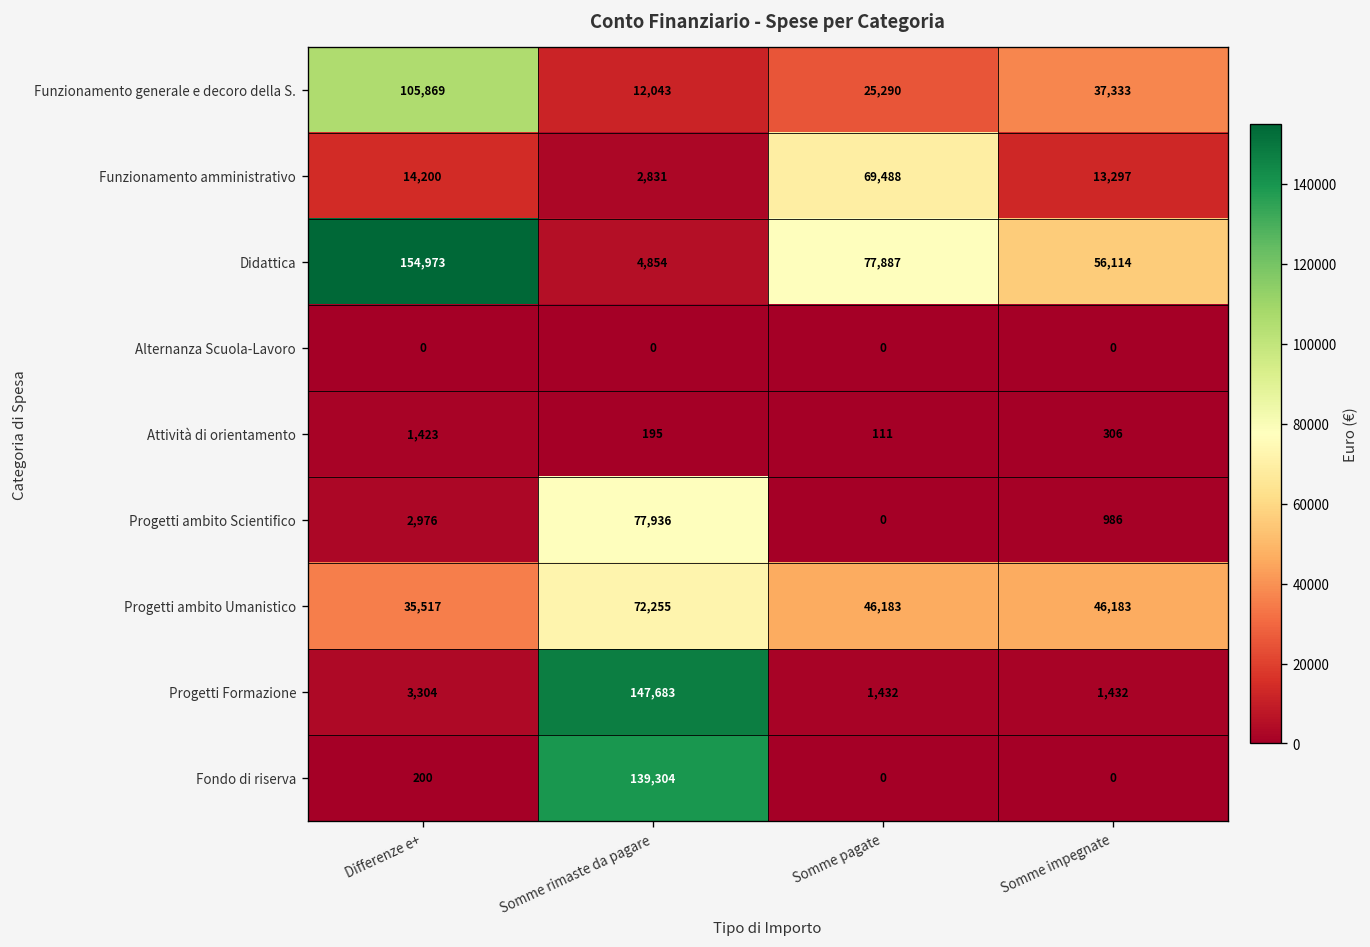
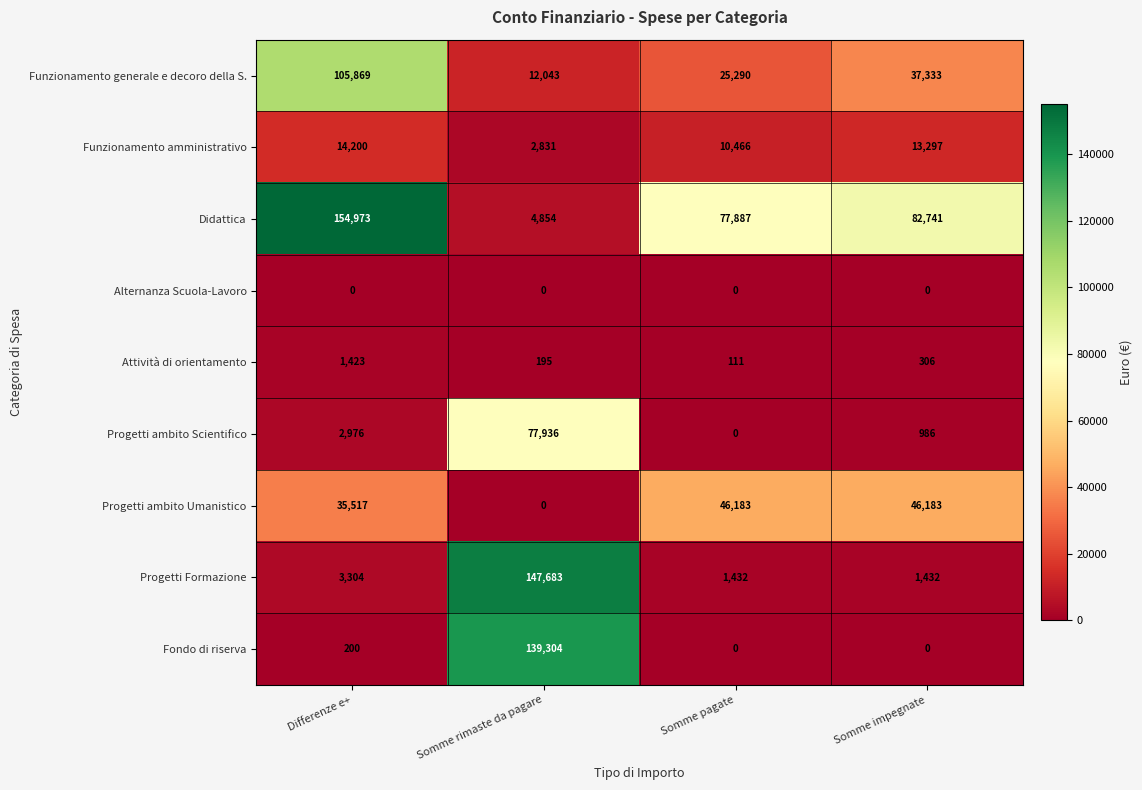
  {
    "Funzionamento generale e decoro della S.": {
      "Differenze e+": "105,869",
      "Somme rimaste da pagare": "12,043",
      "Somme pagate": "25,290",
      "Somme impegnate": "37,333"
    },
    "Funzionamento amministrativo": {
      "Differenze e+": "14,200",
      "Somme rimaste da pagare": "2,831",
-     "Somme pagate": "69,488",
+     "Somme pagate": "10,466",
      "Somme impegnate": "13,297"
    },
    "Didattica": {
      "Differenze e+": "154,973",
      "Somme rimaste da pagare": "4,854",
      "Somme pagate": "77,887",
-     "Somme impegnate": "56,114"
+     "Somme impegnate": "82,741"
    },
    "Alternanza Scuola-Lavoro": {
      "Differenze e+": "0",
      "Somme rimaste da pagare": "0",
      "Somme pagate": "0",
      "Somme impegnate": "0"
    },
    "Attività di orientamento": {
      "Differenze e+": "1,423",
      "Somme rimaste da pagare": "195",
      "Somme pagate": "111",
      "Somme impegnate": "306"
    },
    "Progetti ambito Scientifico": {
      "Differenze e+": "2,976",
      "Somme rimaste da pagare": "77,936",
      "Somme pagate": "0",
      "Somme impegnate": "986"
    },
    "Progetti ambito Umanistico": {
      "Differenze e+": "35,517",
-     "Somme rimaste da pagare": "72,255",
+     "Somme rimaste da pagare": "0",
      "Somme pagate": "46,183",
      "Somme impegnate": "46,183"
    },
    "Progetti Formazione": {
      "Differenze e+": "3,304",
      "Somme rimaste da pagare": "147,683",
      "Somme pagate": "1,432",
      "Somme impegnate": "1,432"
    },
    "Fondo di riserva": {
      "Differenze e+": "200",
      "Somme rimaste da pagare": "139,304",
      "Somme pagate": "0",
      "Somme impegnate": "0"
    }
  }
